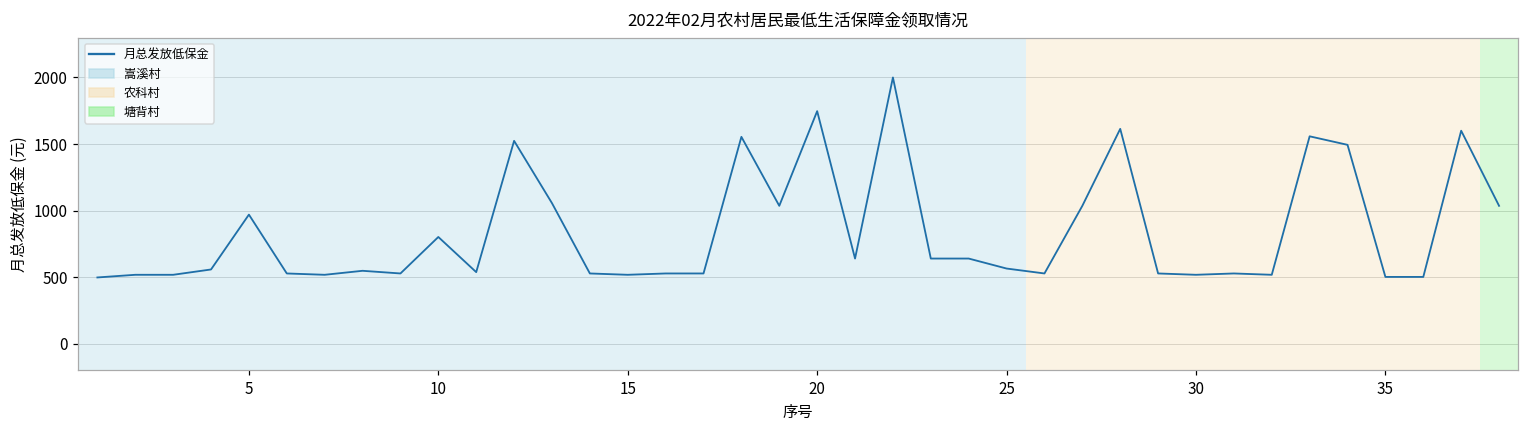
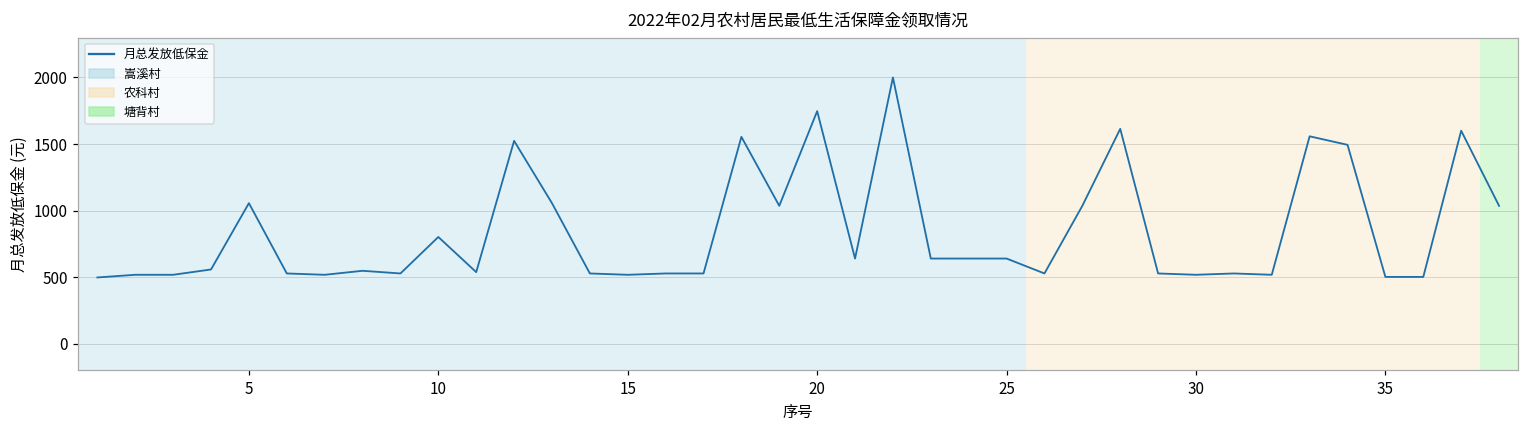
  {
-   "5": 970,
+   "5": 1060,
    "10": 800,
    "15": 520,
    "20": 1750,
-   "25": 570,
+   "25": 640,
    "30": 520,
    "35": 500
  }
